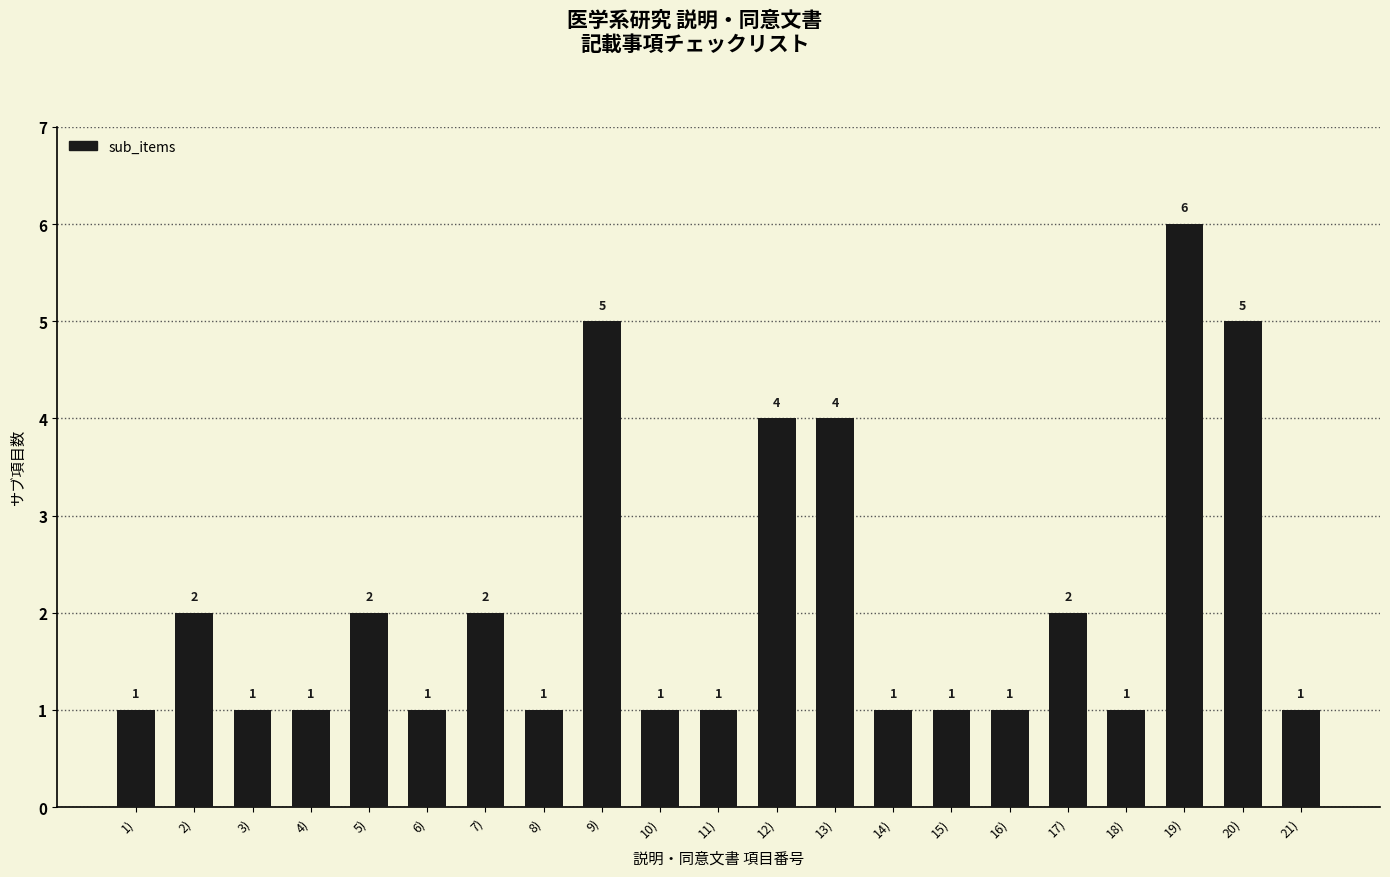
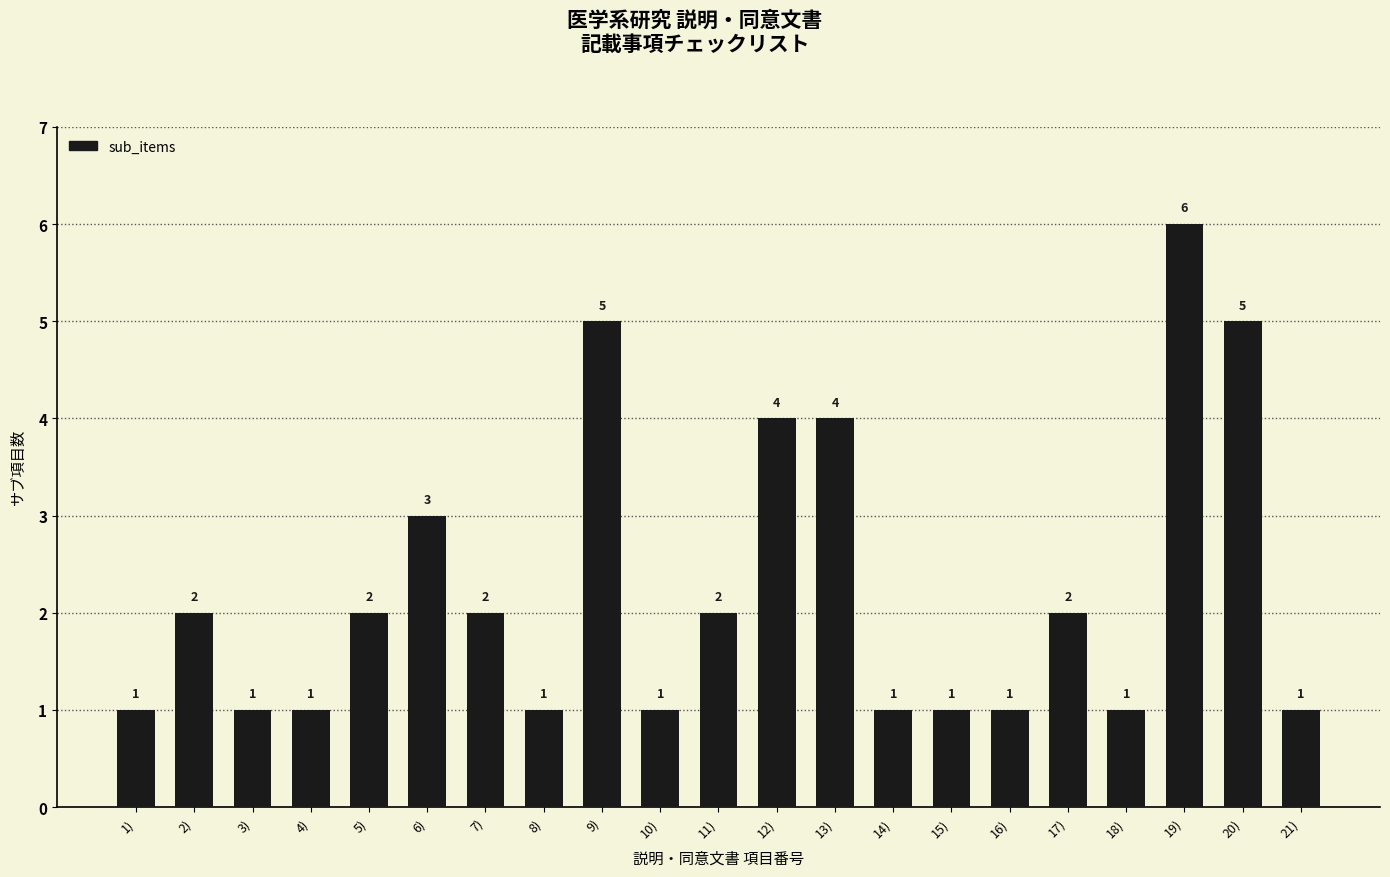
  {
    "1)": 1,
    "2)": 2,
    "3)": 1,
    "4)": 1,
    "5)": 2,
-   "6)": 1,
+   "6)": 3,
    "7)": 2,
    "8)": 1,
    "9)": 5,
    "10)": 1,
-   "11)": 1,
+   "11)": 2,
    "12)": 4,
    "13)": 4,
    "14)": 1,
    "15)": 1,
    "16)": 1,
    "17)": 2,
    "18)": 1,
    "19)": 6,
    "20)": 5,
    "21)": 1
  }
